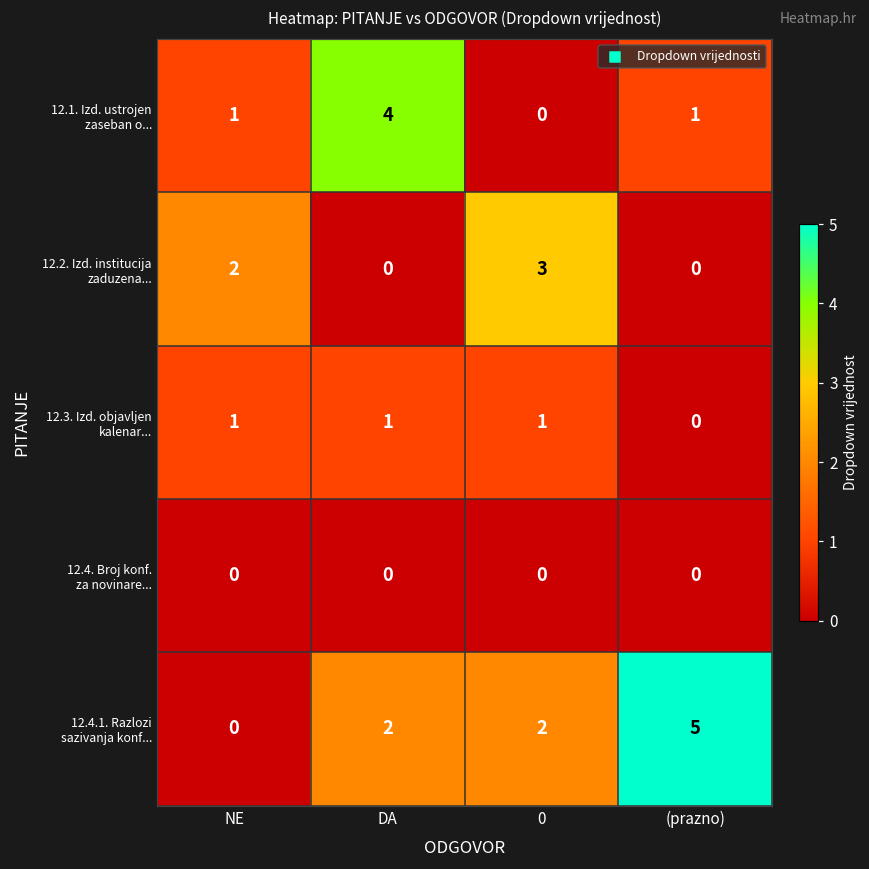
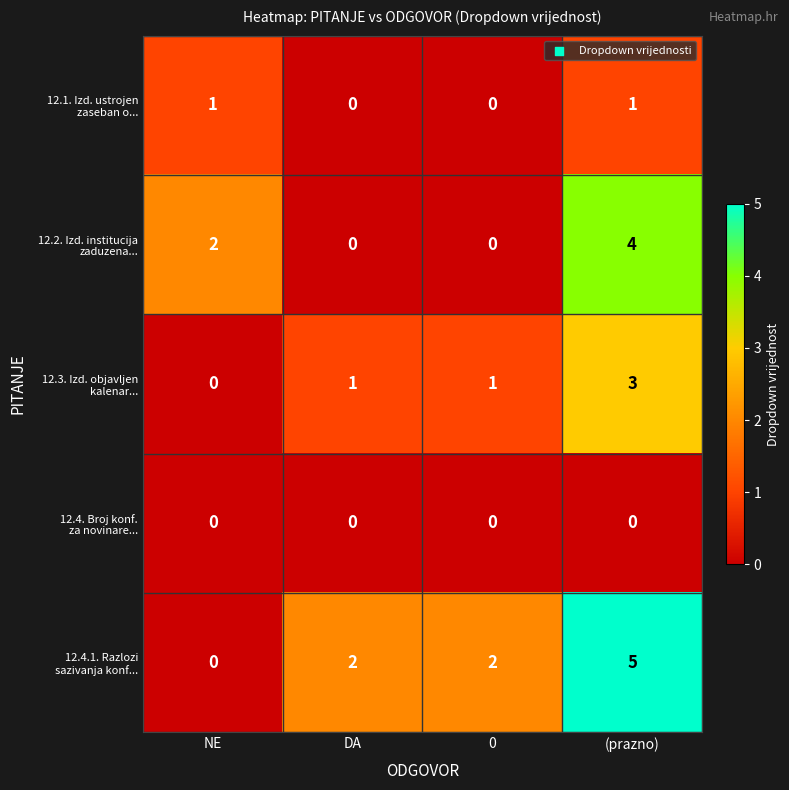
  {
    "12.1. Izd. ustrojen zaseban o...": {
      "NE": 1,
-     "DA": 4,
+     "DA": 0,
      "0": 0,
      "(prazno)": 1
    },
    "12.2. Izd. institucija zaduzena...": {
      "NE": 2,
      "DA": 0,
-     "0": 3,
-     "(prazno)": 0
+     "0": 0,
+     "(prazno)": 4
    },
    "12.3. Izd. objavljen kalenar...": {
-     "NE": 1,
+     "NE": 0,
      "DA": 1,
      "0": 1,
-     "(prazno)": 0
+     "(prazno)": 3
    },
    "12.4. Broj konf. za novinare...": {
      "NE": 0,
      "DA": 0,
      "0": 0,
      "(prazno)": 0
    },
    "12.4.1. Razlozi sazivanja konf...": {
      "NE": 0,
      "DA": 2,
      "0": 2,
      "(prazno)": 5
    }
  }
